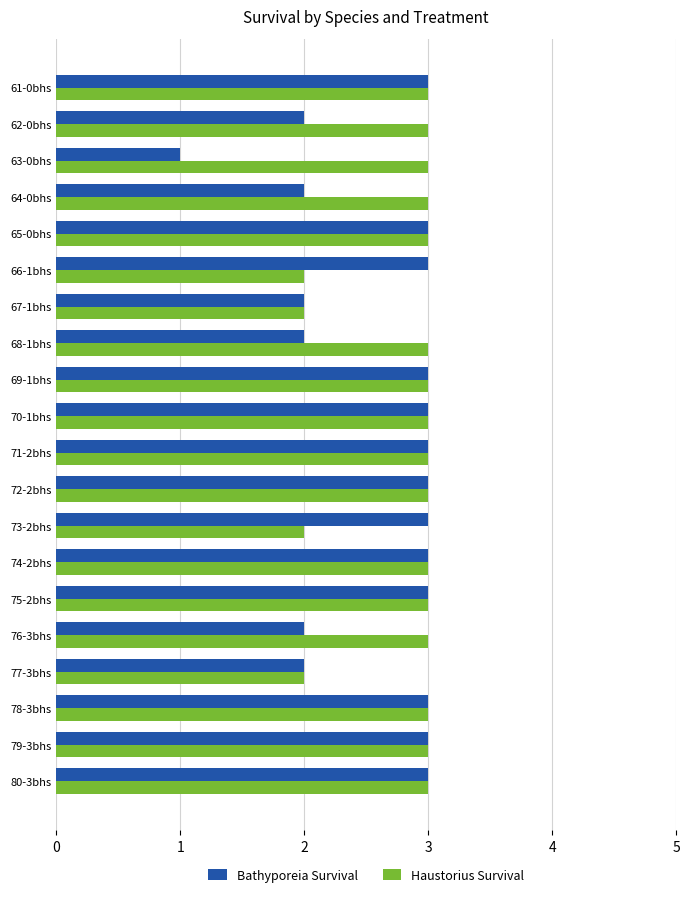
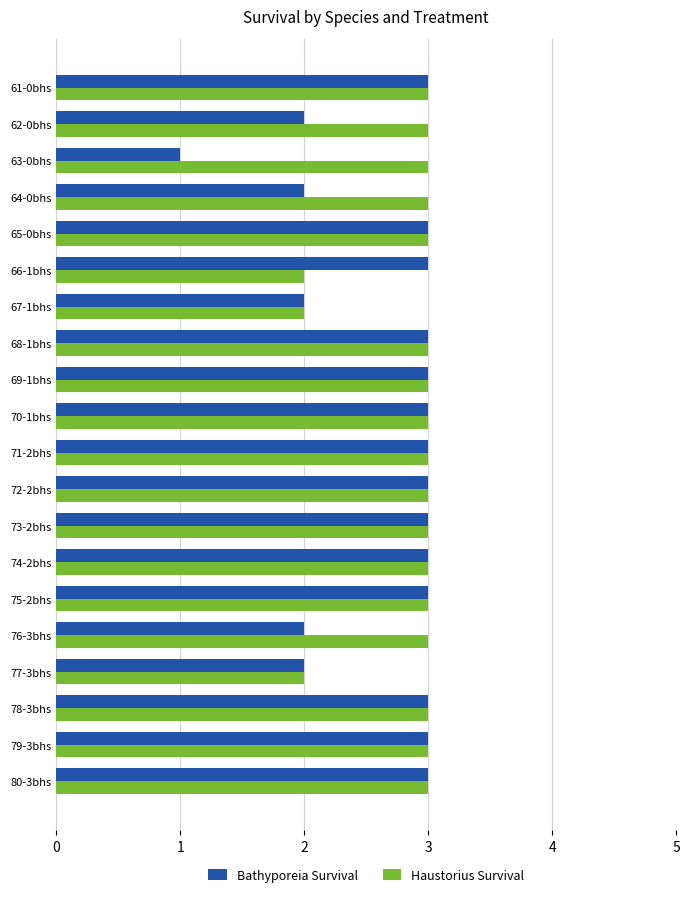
  {
    "Bathyporeia Survival": {
      "61-0bhs": 3,
      "62-0bhs": 2,
      "63-0bhs": 1,
      "64-0bhs": 2,
      "65-0bhs": 3,
      "66-1bhs": 3,
      "67-1bhs": 2,
-     "68-1bhs": 2,
+     "68-1bhs": 3,
      "69-1bhs": 3,
      "70-1bhs": 3,
      "71-2bhs": 3,
      "72-2bhs": 3,
      "73-2bhs": 3,
      "74-2bhs": 3,
      "75-2bhs": 3,
      "76-3bhs": 2,
      "77-3bhs": 2,
      "78-3bhs": 3,
      "79-3bhs": 3,
      "80-3bhs": 3
    },
    "Haustorius Survival": {
      "61-0bhs": 3,
      "62-0bhs": 3,
      "63-0bhs": 3,
      "64-0bhs": 3,
      "65-0bhs": 3,
      "66-1bhs": 2,
      "67-1bhs": 2,
      "68-1bhs": 3,
      "69-1bhs": 3,
      "70-1bhs": 3,
      "71-2bhs": 3,
      "72-2bhs": 3,
-     "73-2bhs": 2,
+     "73-2bhs": 3,
      "74-2bhs": 3,
      "75-2bhs": 3,
      "76-3bhs": 3,
      "77-3bhs": 2,
      "78-3bhs": 3,
      "79-3bhs": 3,
      "80-3bhs": 3
    }
  }
